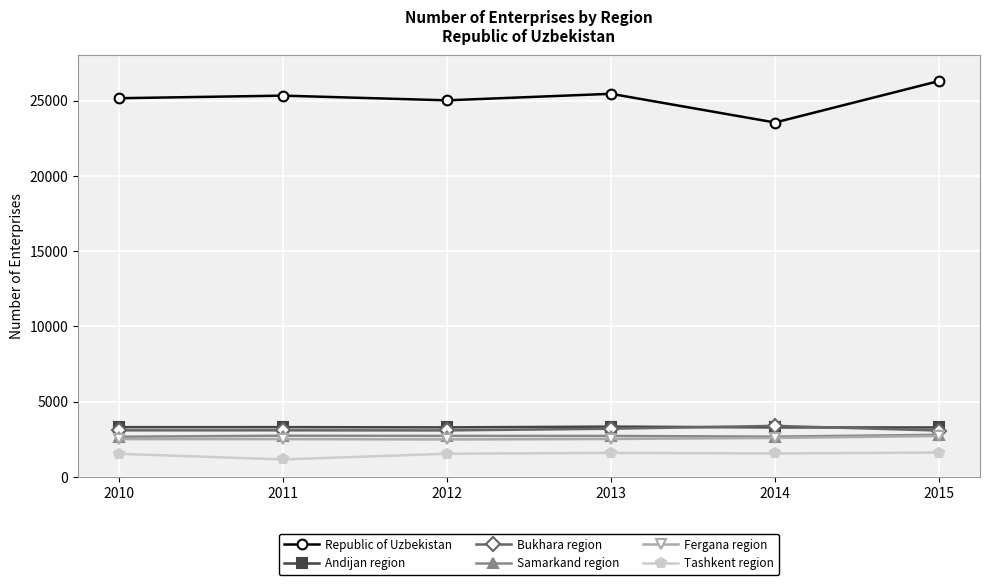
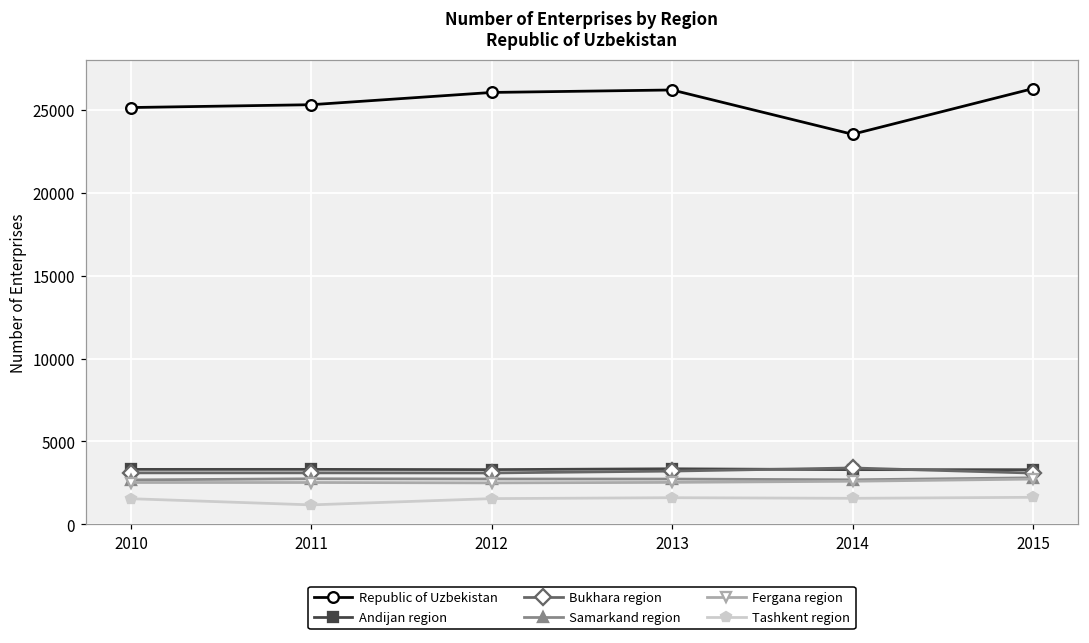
  {
    "Republic of Uzbekistan": {
      "2010": 25200,
      "2011": 25300,
-     "2012": 25000,
-     "2013": 25400,
+     "2012": 26100,
+     "2013": 26200,
      "2014": 23500,
      "2015": 26300
    }
  }
